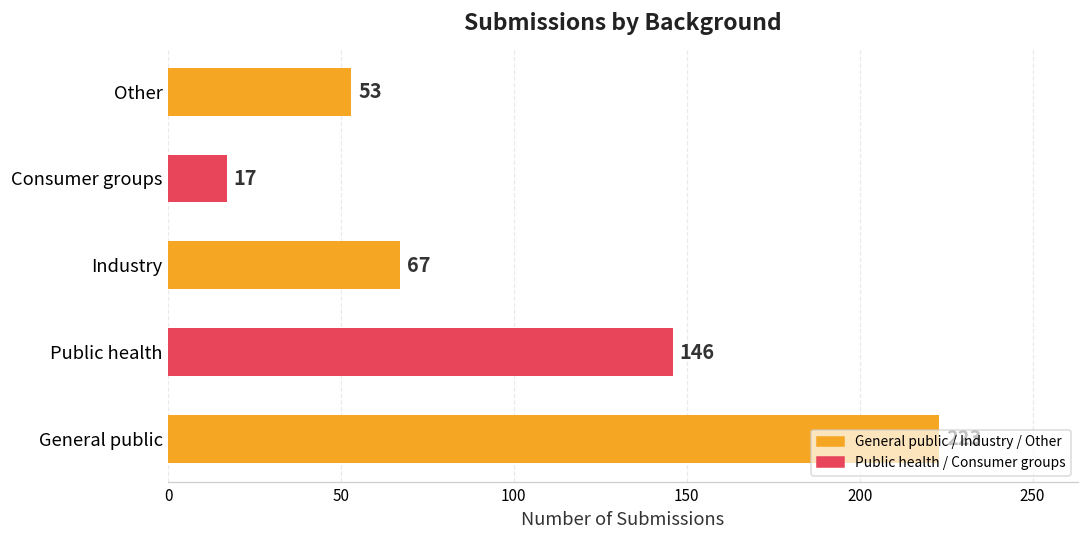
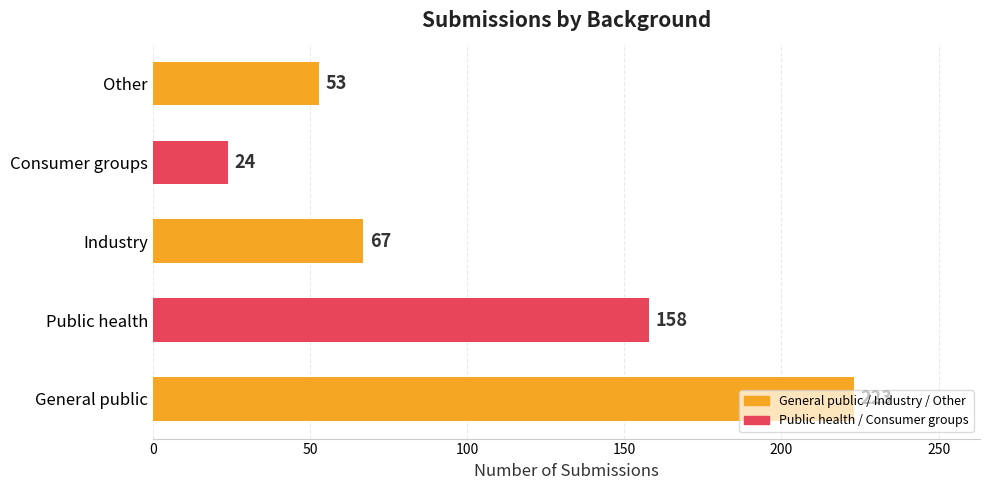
  {
    "Other": 53,
-   "Consumer groups": 17,
+   "Consumer groups": 24,
    "Industry": 67,
-   "Public health": 146
+   "Public health": 158
  }
